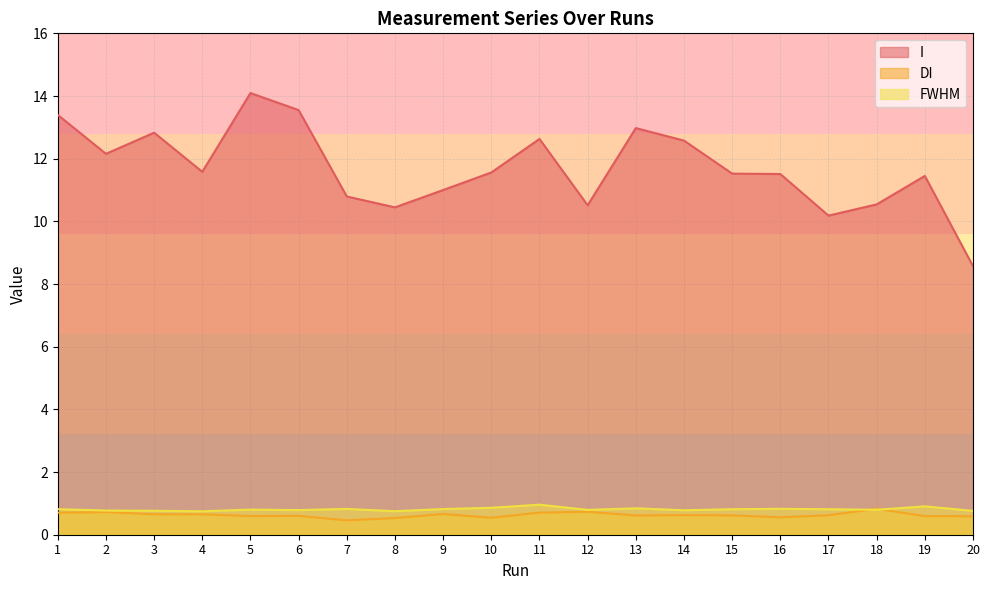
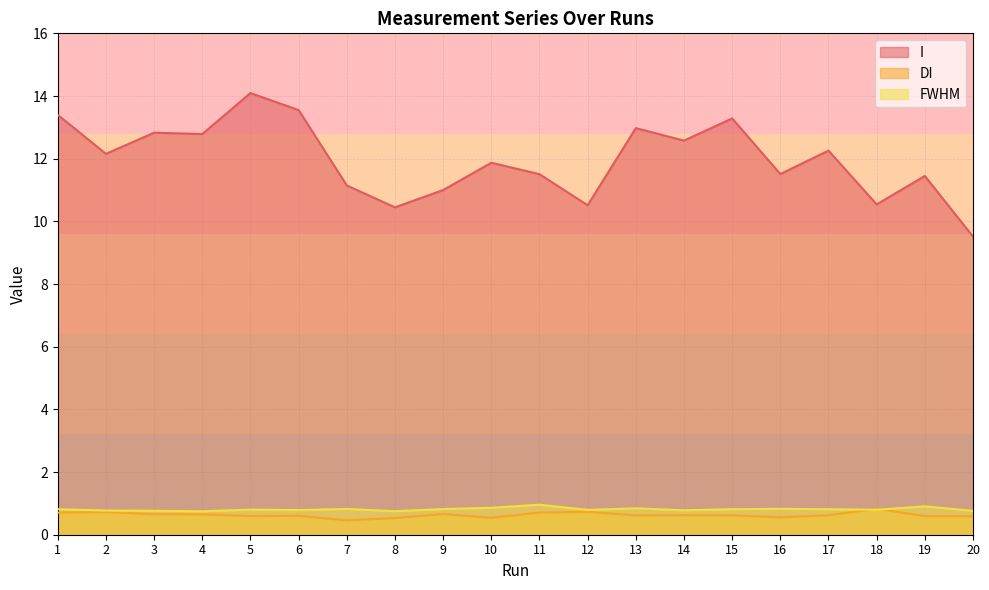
  {
    "I": {
      "1": 13.4,
      "2": 12.2,
      "3": 12.8,
-     "4": 11.6,
+     "4": 12.8,
      "5": 14.1,
      "6": 13.6,
-     "7": 10.8,
+     "7": 11.1,
      "8": 10.4,
      "9": 11.0,
-     "10": 11.6,
-     "11": 12.6,
+     "10": 11.9,
+     "11": 11.5,
      "12": 10.5,
      "13": 13.0,
      "14": 12.6,
-     "15": 11.5,
+     "15": 13.3,
      "16": 11.5,
-     "17": 10.2,
+     "17": 12.3,
      "18": 10.5,
      "19": 11.4,
-     "20": 8.6
+     "20": 9.5
    }
  }
